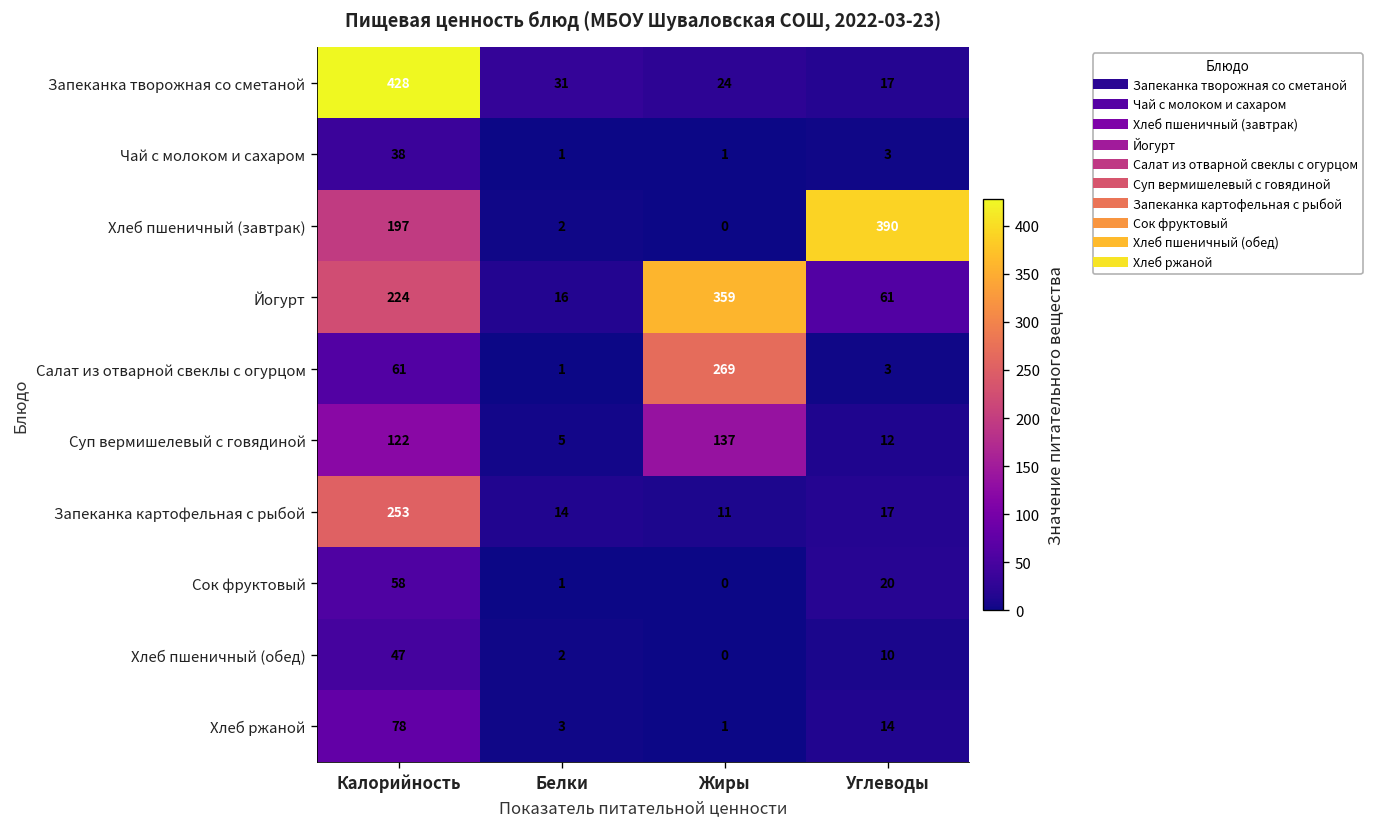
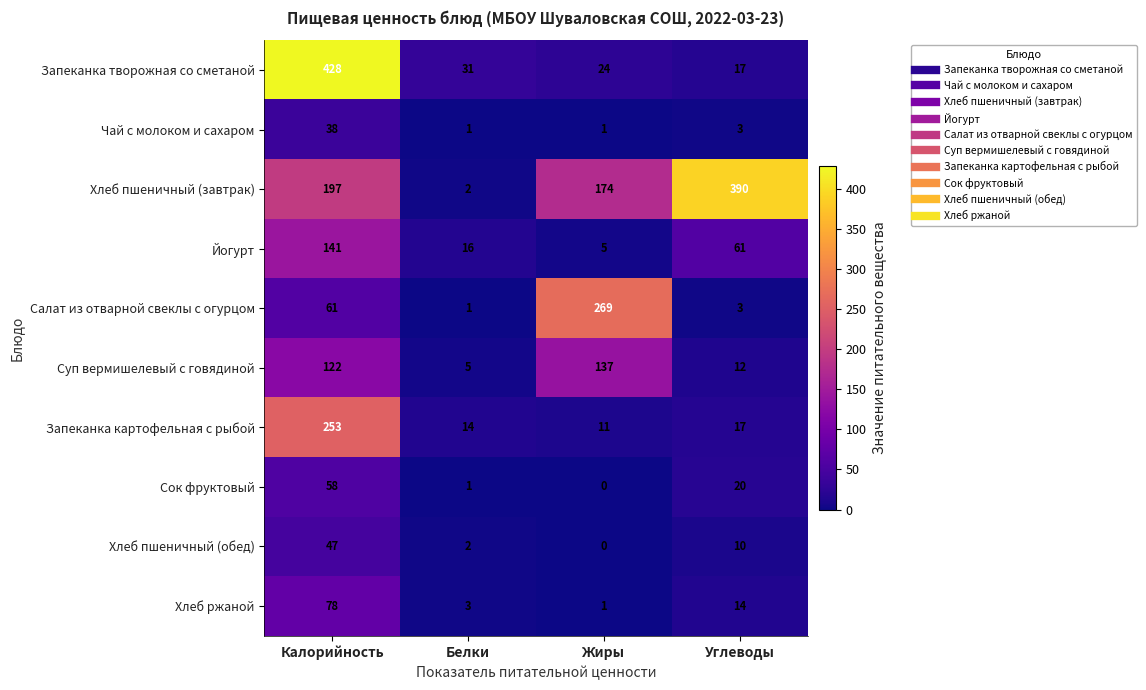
  {
    "Запеканка творожная со сметаной": {
      "Калорийность": 428,
      "Белки": 31,
      "Жиры": 24,
      "Углеводы": 17
    },
    "Чай с молоком и сахаром": {
      "Калорийность": 38,
      "Белки": 1,
      "Жиры": 1,
      "Углеводы": 3
    },
    "Хлеб пшеничный (завтрак)": {
      "Калорийность": 197,
      "Белки": 2,
-     "Жиры": 0,
+     "Жиры": 174,
      "Углеводы": 390
    },
    "Йогурт": {
-     "Калорийность": 224,
+     "Калорийность": 141,
      "Белки": 16,
-     "Жиры": 359,
+     "Жиры": 5,
      "Углеводы": 61
    },
    "Салат из отварной свеклы с огурцом": {
      "Калорийность": 61,
      "Белки": 1,
      "Жиры": 269,
      "Углеводы": 3
    },
    "Суп вермишелевый с говядиной": {
      "Калорийность": 122,
      "Белки": 5,
      "Жиры": 137,
      "Углеводы": 12
    },
    "Запеканка картофельная с рыбой": {
      "Калорийность": 253,
      "Белки": 14,
      "Жиры": 11,
      "Углеводы": 17
    },
    "Сок фруктовый": {
      "Калорийность": 58,
      "Белки": 1,
      "Жиры": 0,
      "Углеводы": 20
    },
    "Хлеб пшеничный (обед)": {
      "Калорийность": 47,
      "Белки": 2,
      "Жиры": 0,
      "Углеводы": 10
    },
    "Хлеб ржаной": {
      "Калорийность": 78,
      "Белки": 3,
      "Жиры": 1,
      "Углеводы": 14
    }
  }
